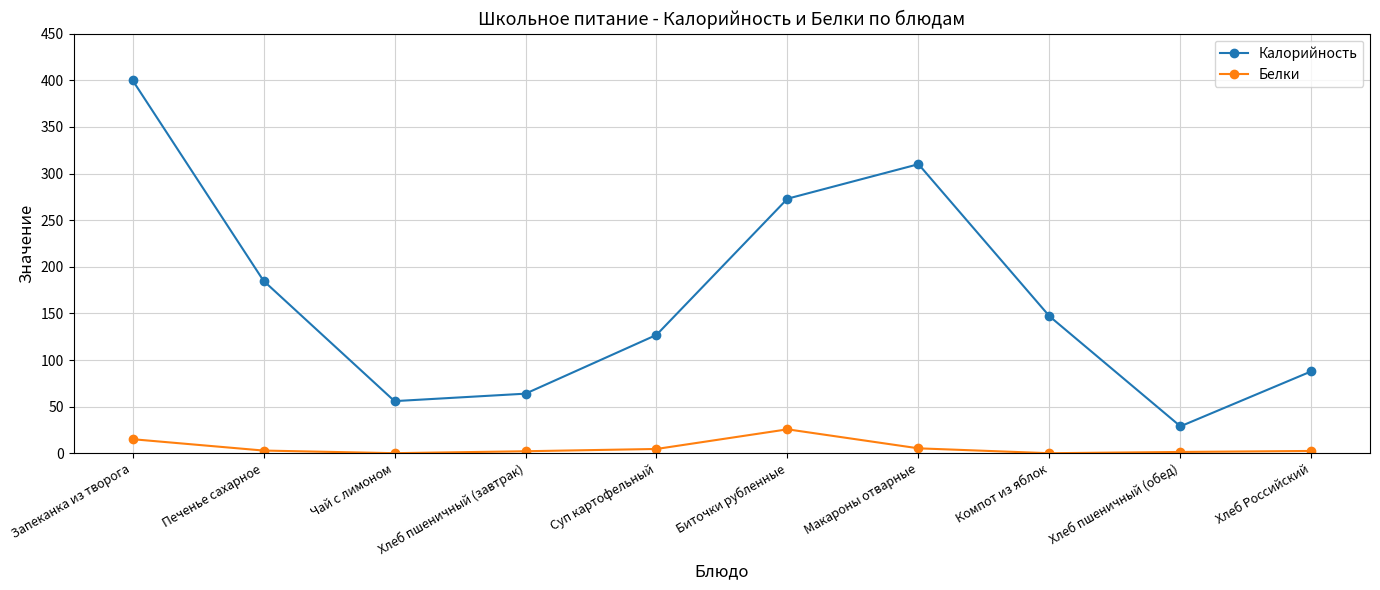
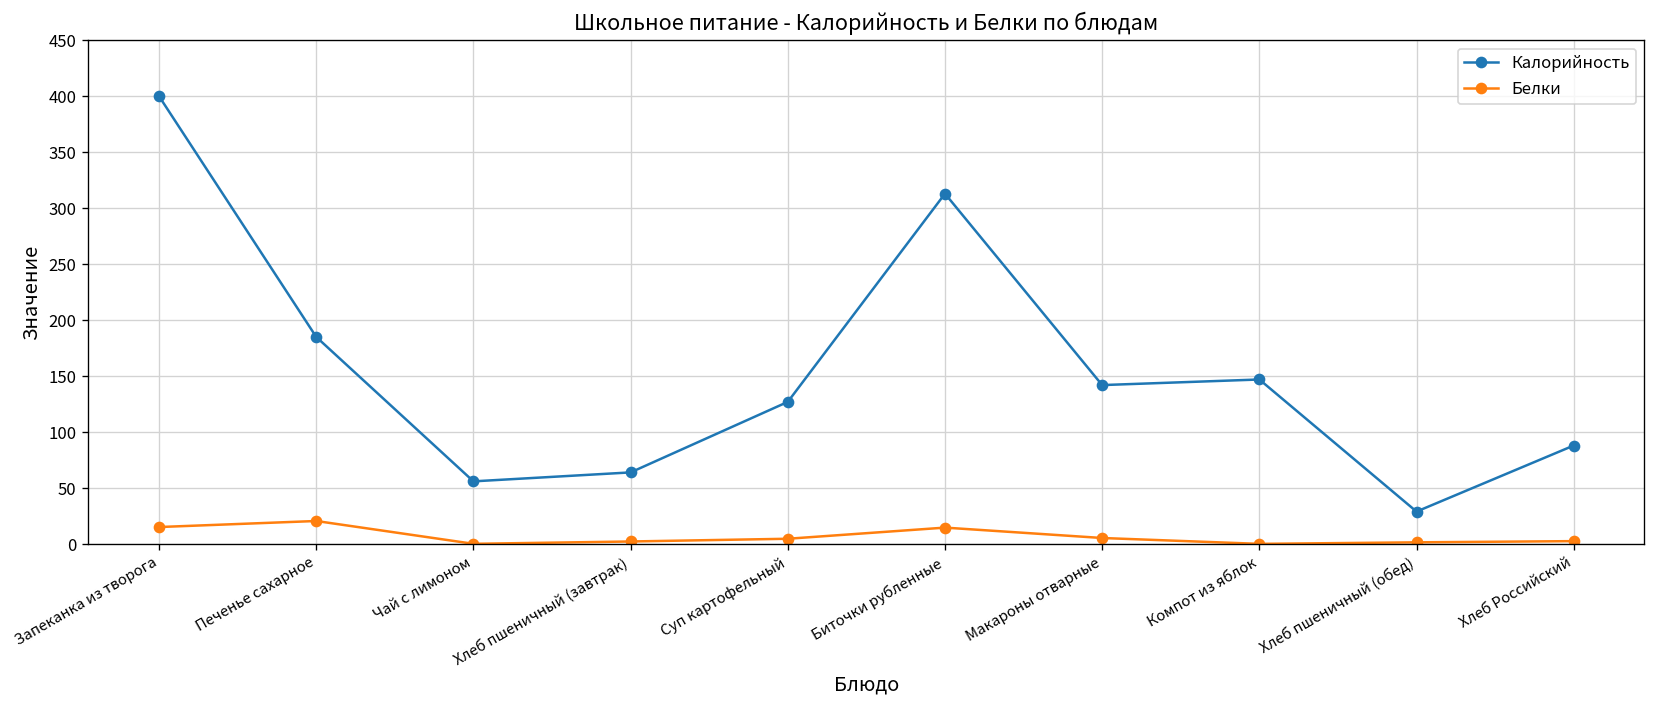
  {
    "Калорийность": {
      "Запеканка из творога": 400,
      "Печенье сахарное": 190,
      "Чай с лимоном": 60,
      "Хлеб пшеничный (завтрак)": 60,
      "Суп картофельный": 130,
-     "Биточки рубленные": 270,
-     "Макароны отварные": 310,
+     "Биточки рубленные": 310,
+     "Макароны отварные": 140,
      "Компот из яблок": 150,
      "Хлеб пшеничный (обед)": 30,
      "Хлеб Российский": 90
    },
    "Белки": {
      "Запеканка из творога": 20,
-     "Печенье сахарное": 0,
+     "Печенье сахарное": 20,
      "Чай с лимоном": 0,
      "Хлеб пшеничный (завтрак)": 0,
      "Суп картофельный": 0,
-     "Биточки рубленные": 30,
+     "Биточки рубленные": 10,
      "Макароны отварные": 10,
      "Компот из яблок": 0,
      "Хлеб пшеничный (обед)": 0,
      "Хлеб Российский": 0
    }
  }
